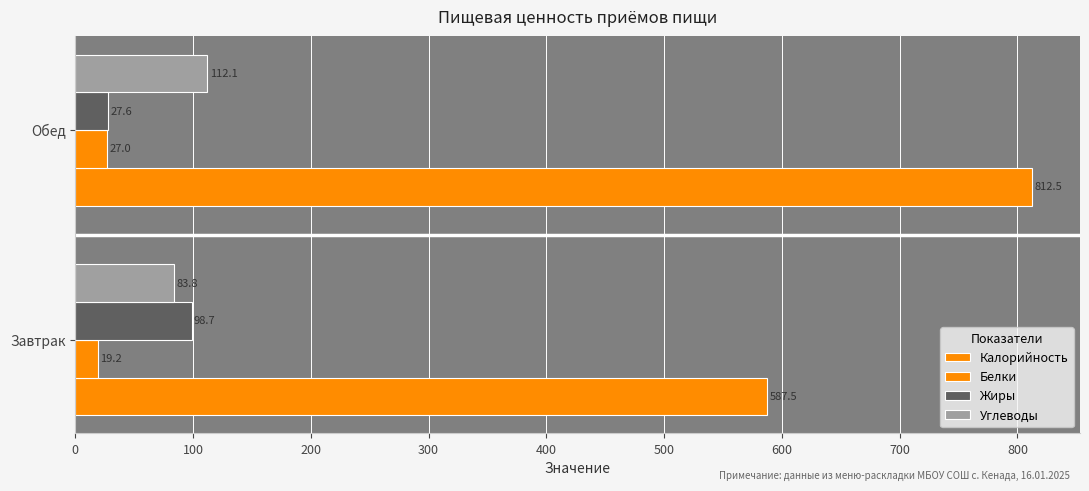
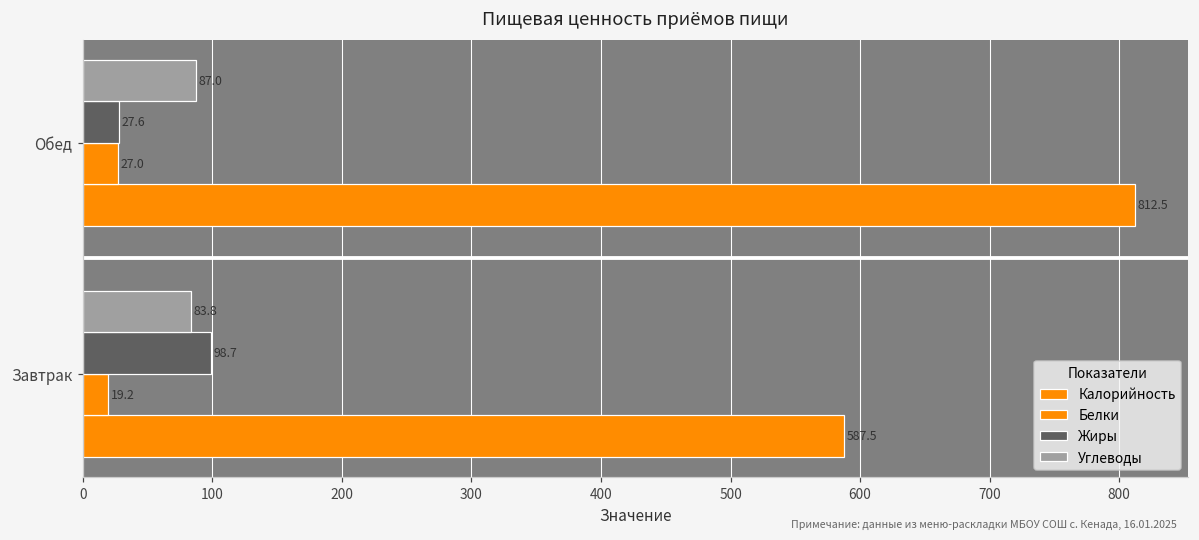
  {
    "Жиры": {
      "Обед": 27.6,
      "Завтрак": 98.7
    },
    "Углеводы": {
-     "Обед": 112.1,
+     "Обед": 87.0,
      "Завтрак": 83.8
    }
  }
